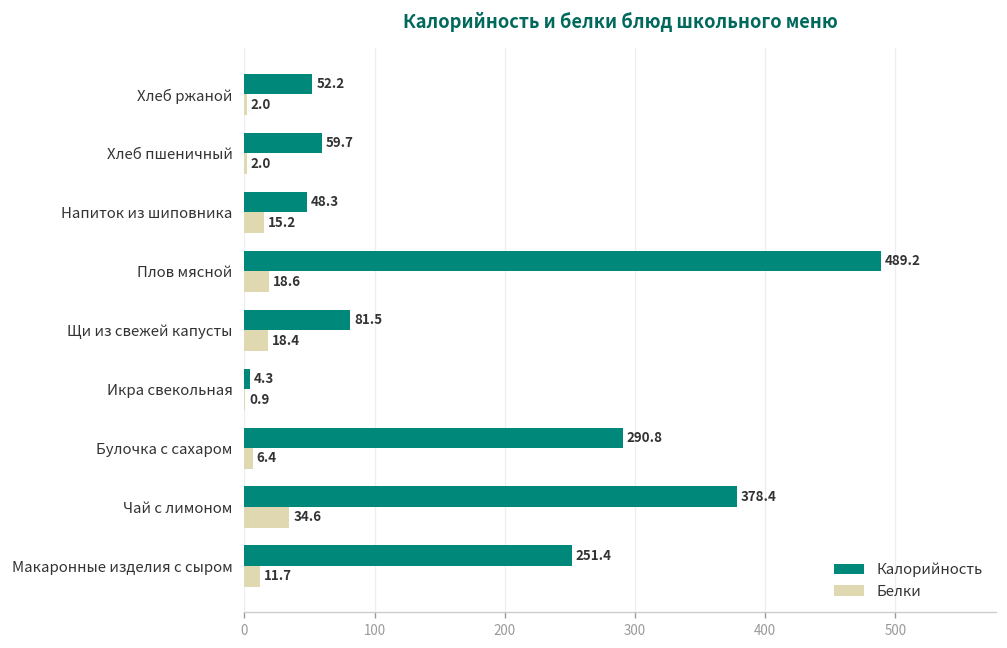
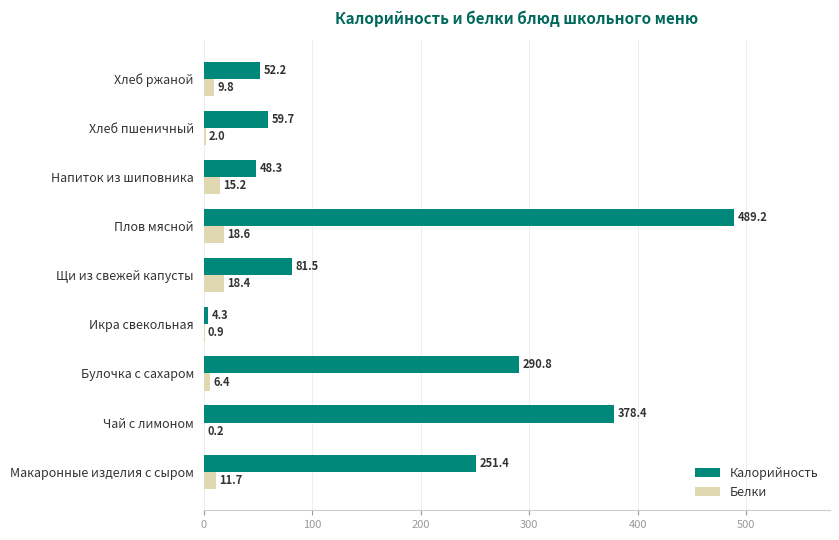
  {
    "Калорийность": {
      "Хлеб ржаной": 52.2,
      "Хлеб пшеничный": 59.7,
      "Напиток из шиповника": 48.3,
      "Плов мясной": 489.2,
      "Щи из свежей капусты": 81.5,
      "Икра свекольная": 4.3,
      "Булочка с сахаром": 290.8,
      "Чай с лимоном": 378.4,
      "Макаронные изделия с сыром": 251.4
    },
    "Белки": {
-     "Хлеб ржаной": 2.0,
+     "Хлеб ржаной": 9.8,
      "Хлеб пшеничный": 2.0,
      "Напиток из шиповника": 15.2,
      "Плов мясной": 18.6,
      "Щи из свежей капусты": 18.4,
      "Икра свекольная": 0.9,
      "Булочка с сахаром": 6.4,
-     "Чай с лимоном": 34.6,
+     "Чай с лимоном": 0.2,
      "Макаронные изделия с сыром": 11.7
    }
  }
